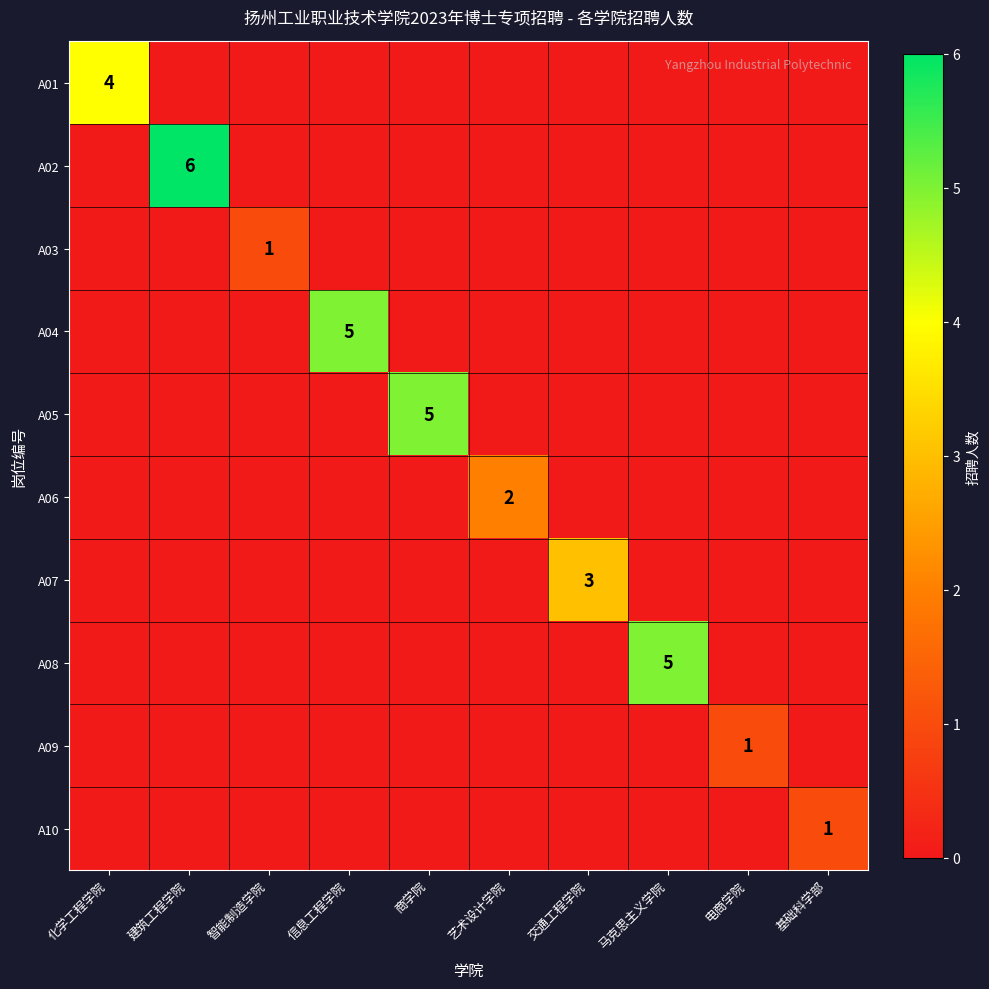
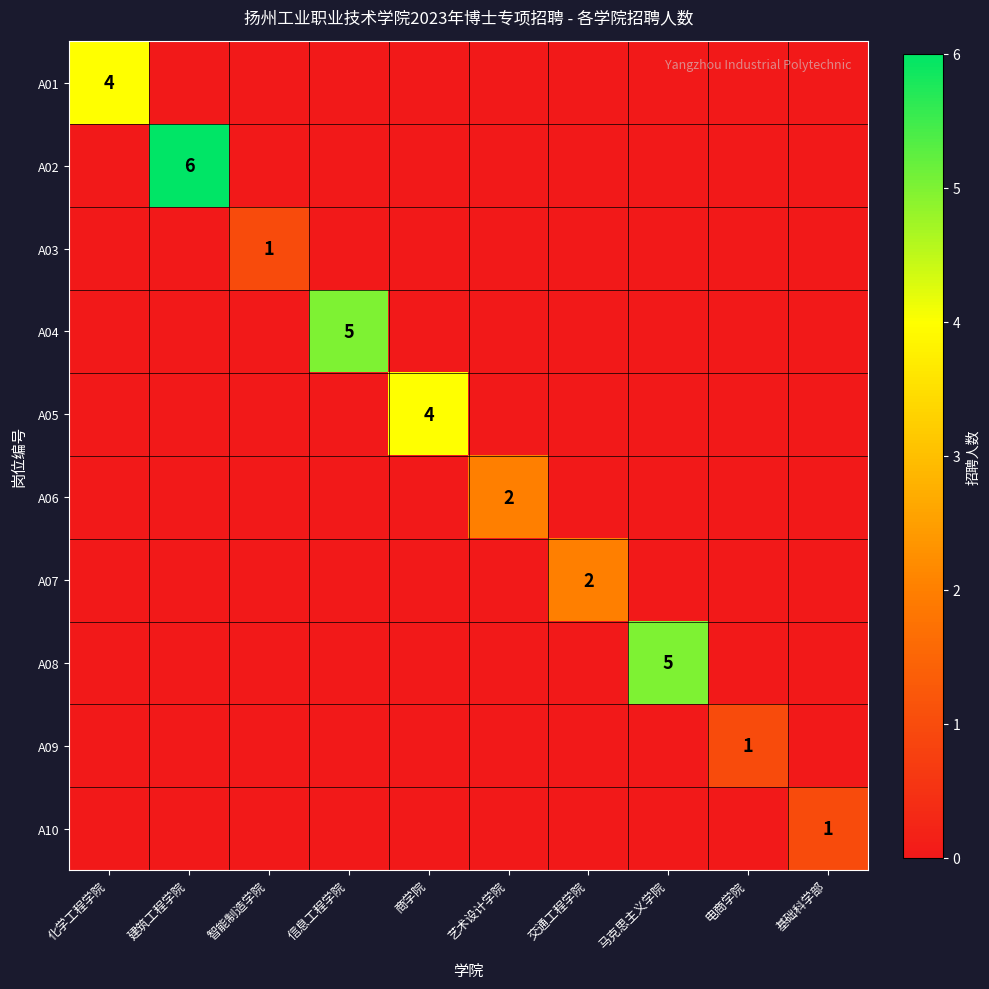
  {
    "A01": {
      "化学工程学院": 4
    },
    "A02": {
      "建筑工程学院": 6
    },
    "A03": {
      "智能制造学院": 1
    },
    "A04": {
      "信息工程学院": 5
    },
    "A05": {
-     "商学院": 5
+     "商学院": 4
    },
    "A06": {
      "艺术设计学院": 2
    },
    "A07": {
-     "交通工程学院": 3
+     "交通工程学院": 2
    },
    "A08": {
      "马克思主义学院": 5
    },
    "A09": {
      "电商学院": 1
    },
    "A10": {
      "基础科学部": 1
    }
  }
